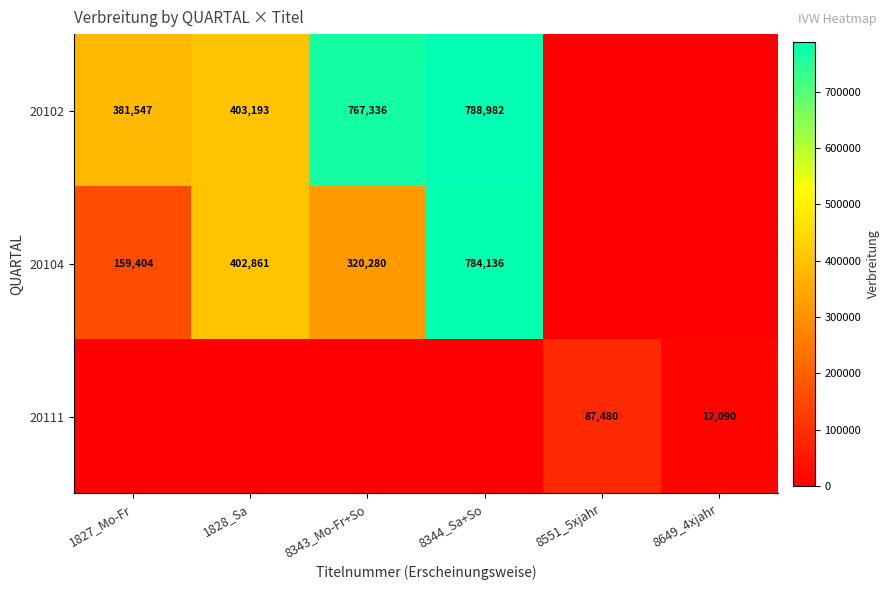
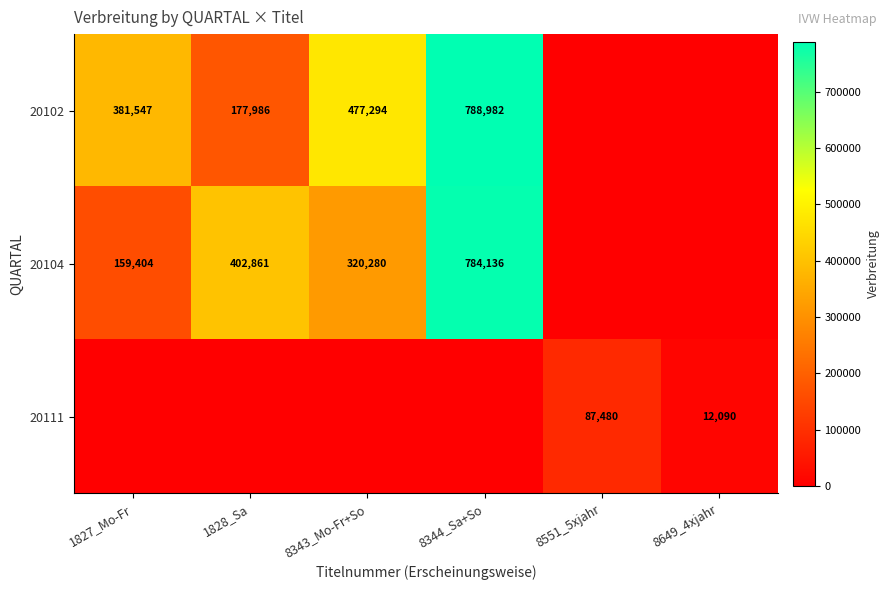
  {
    "20102": {
      "1827_Mo-Fr": "381,547",
-     "1828_Sa": "403,193",
-     "8343_Mo-Fr+So": "767,336",
+     "1828_Sa": "177,986",
+     "8343_Mo-Fr+So": "477,294",
      "8344_Sa+So": "788,982"
    },
    "20104": {
      "1827_Mo-Fr": "159,404",
      "1828_Sa": "402,861",
      "8343_Mo-Fr+So": "320,280",
      "8344_Sa+So": "784,136"
    },
    "20111": {
      "8551_5xjahr": "87,480",
      "8649_4xjahr": "12,090"
    }
  }
